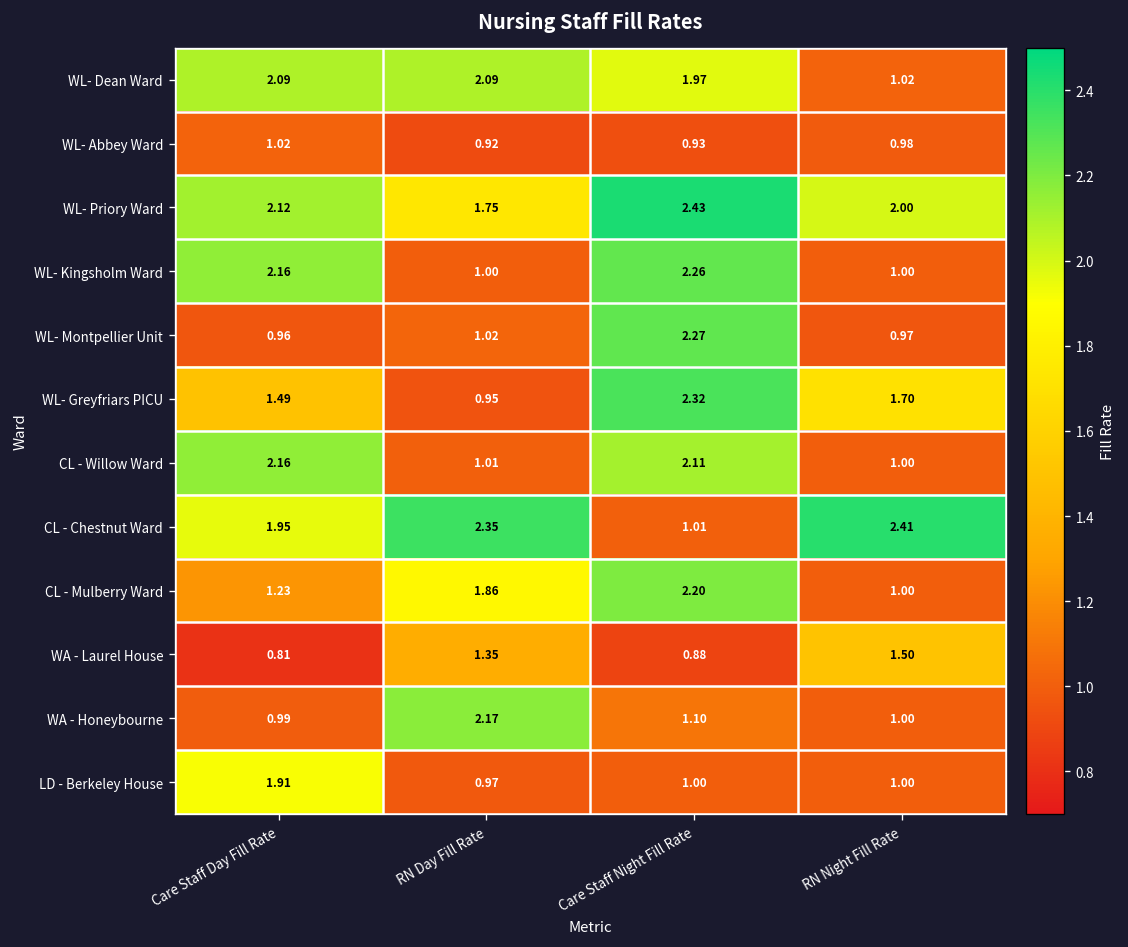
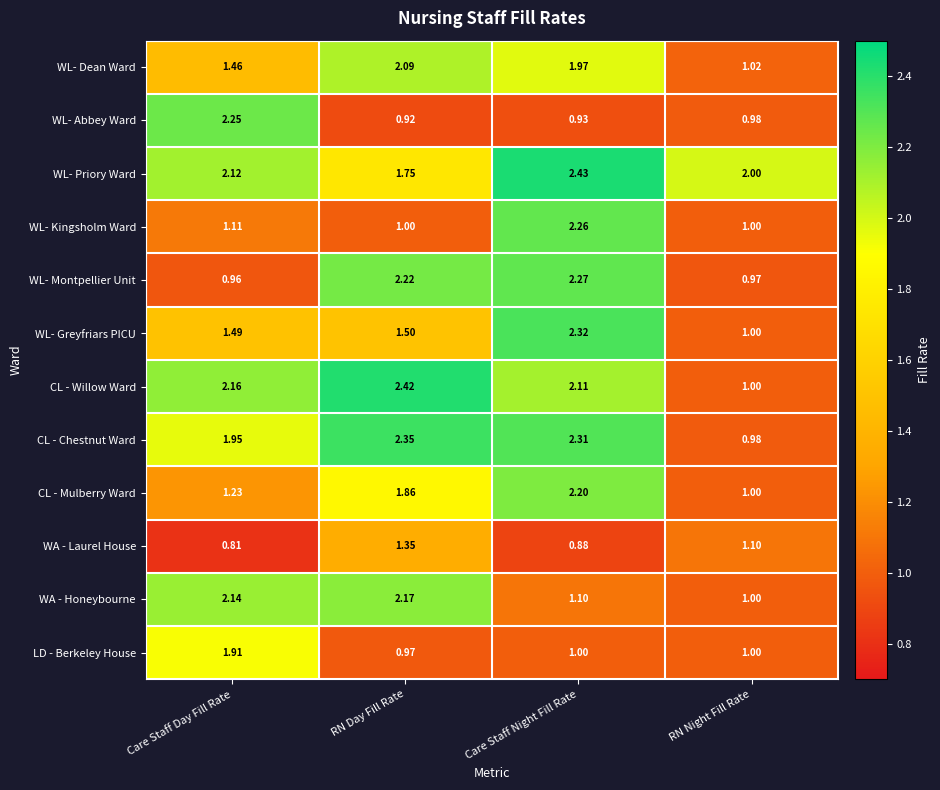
  {
    "WL- Dean Ward": {
-     "Care Staff Day Fill Rate": 2.09,
+     "Care Staff Day Fill Rate": 1.46,
      "RN Day Fill Rate": 2.09,
      "Care Staff Night Fill Rate": 1.97,
      "RN Night Fill Rate": 1.02
    },
    "WL- Abbey Ward": {
-     "Care Staff Day Fill Rate": 1.02,
+     "Care Staff Day Fill Rate": 2.25,
      "RN Day Fill Rate": 0.92,
      "Care Staff Night Fill Rate": 0.93,
      "RN Night Fill Rate": 0.98
    },
    "WL- Priory Ward": {
      "Care Staff Day Fill Rate": 2.12,
      "RN Day Fill Rate": 1.75,
      "Care Staff Night Fill Rate": 2.43,
      "RN Night Fill Rate": 2.00
    },
    "WL- Kingsholm Ward": {
-     "Care Staff Day Fill Rate": 2.16,
+     "Care Staff Day Fill Rate": 1.11,
      "RN Day Fill Rate": 1.00,
      "Care Staff Night Fill Rate": 2.26,
      "RN Night Fill Rate": 1.00
    },
    "WL- Montpellier Unit": {
      "Care Staff Day Fill Rate": 0.96,
-     "RN Day Fill Rate": 1.02,
+     "RN Day Fill Rate": 2.22,
      "Care Staff Night Fill Rate": 2.27,
      "RN Night Fill Rate": 0.97
    },
    "WL- Greyfriars PICU": {
      "Care Staff Day Fill Rate": 1.49,
-     "RN Day Fill Rate": 0.95,
+     "RN Day Fill Rate": 1.50,
      "Care Staff Night Fill Rate": 2.32,
-     "RN Night Fill Rate": 1.70
+     "RN Night Fill Rate": 1.00
    },
    "CL - Willow Ward": {
      "Care Staff Day Fill Rate": 2.16,
-     "RN Day Fill Rate": 1.01,
+     "RN Day Fill Rate": 2.42,
      "Care Staff Night Fill Rate": 2.11,
      "RN Night Fill Rate": 1.00
    },
    "CL - Chestnut Ward": {
      "Care Staff Day Fill Rate": 1.95,
      "RN Day Fill Rate": 2.35,
-     "Care Staff Night Fill Rate": 1.01,
-     "RN Night Fill Rate": 2.41
+     "Care Staff Night Fill Rate": 2.31,
+     "RN Night Fill Rate": 0.98
    },
    "CL - Mulberry Ward": {
      "Care Staff Day Fill Rate": 1.23,
      "RN Day Fill Rate": 1.86,
      "Care Staff Night Fill Rate": 2.20,
      "RN Night Fill Rate": 1.00
    },
    "WA - Laurel House": {
      "Care Staff Day Fill Rate": 0.81,
      "RN Day Fill Rate": 1.35,
      "Care Staff Night Fill Rate": 0.88,
-     "RN Night Fill Rate": 1.50
+     "RN Night Fill Rate": 1.10
    },
    "WA - Honeybourne": {
-     "Care Staff Day Fill Rate": 0.99,
+     "Care Staff Day Fill Rate": 2.14,
      "RN Day Fill Rate": 2.17,
      "Care Staff Night Fill Rate": 1.10,
      "RN Night Fill Rate": 1.00
    },
    "LD - Berkeley House": {
      "Care Staff Day Fill Rate": 1.91,
      "RN Day Fill Rate": 0.97,
      "Care Staff Night Fill Rate": 1.00,
      "RN Night Fill Rate": 1.00
    }
  }
